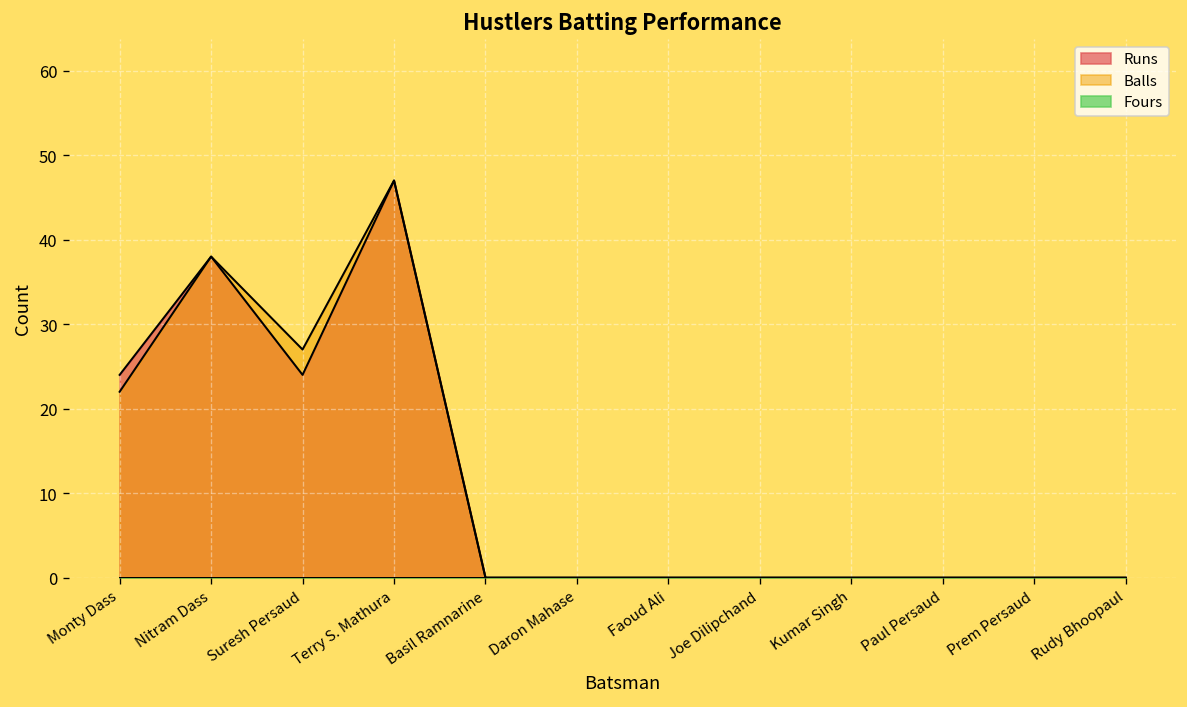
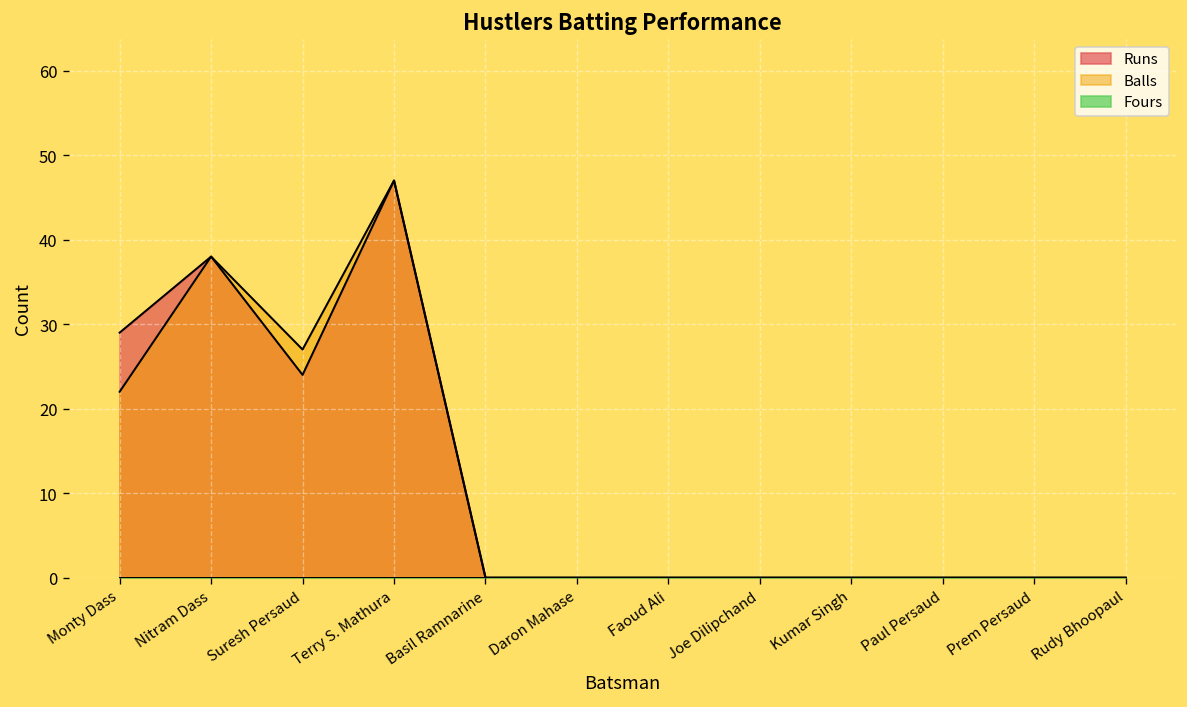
  {
    "Runs": {
-     "Monty Dass": 24,
+     "Monty Dass": 29,
      "Suresh Persaud": 24
    },
    "Balls": {
      "Monty Dass": 22,
      "Suresh Persaud": 27
    },
    "Fours": {
      "Monty Dass": 0,
      "Nitram Dass": 0,
      "Suresh Persaud": 0,
      "Terry S. Mathura": 0
    }
  }
